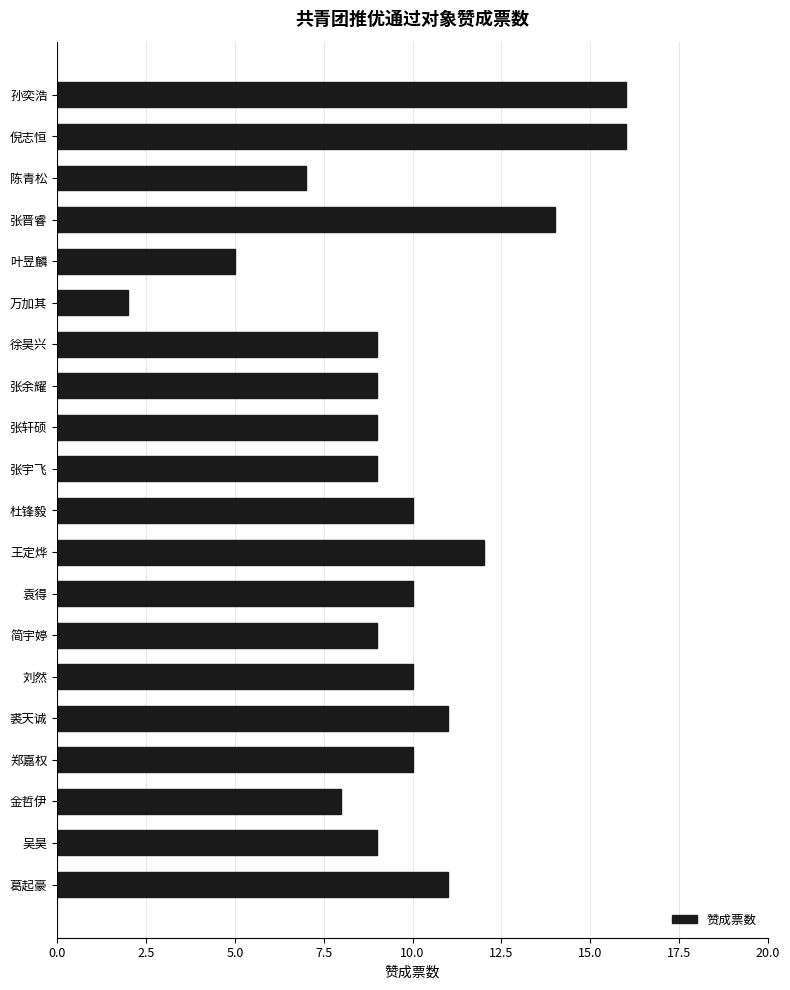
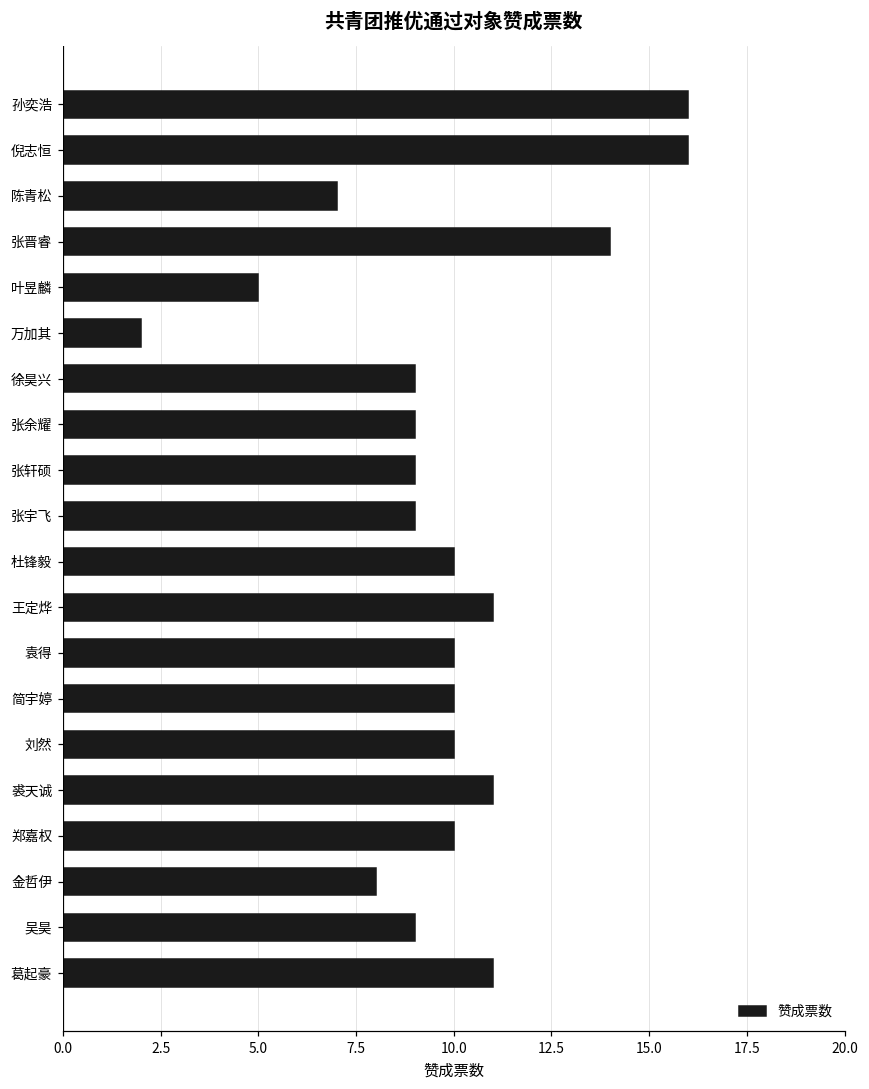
  {
    "孙奕浩": 16,
    "倪志恒": 16,
    "陈青松": 7,
    "张晋睿": 14,
    "叶昱麟": 5,
    "万加其": 2,
    "徐昊兴": 9,
    "张余耀": 9,
    "张轩硕": 9,
    "张宇飞": 9,
    "杜锋毅": 10,
-   "王定烨": 12,
+   "王定烨": 11,
    "袁得": 10,
-   "简宇婷": 9,
+   "简宇婷": 10,
    "刘然": 10,
    "裘天诚": 11,
    "郑嘉权": 10,
    "金哲伊": 8,
    "吴昊": 9,
    "葛起豪": 11
  }
